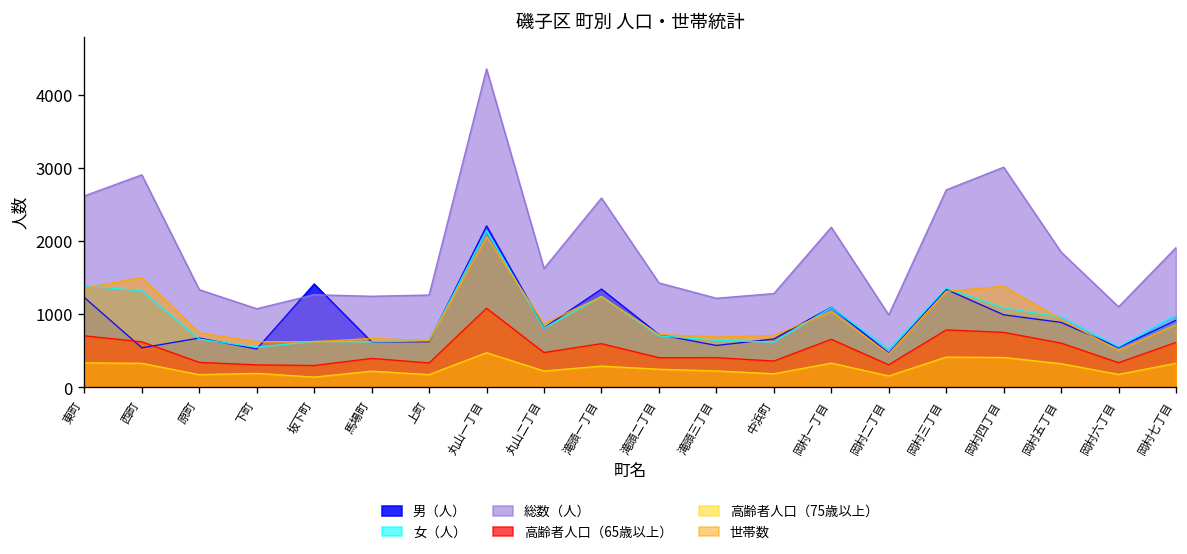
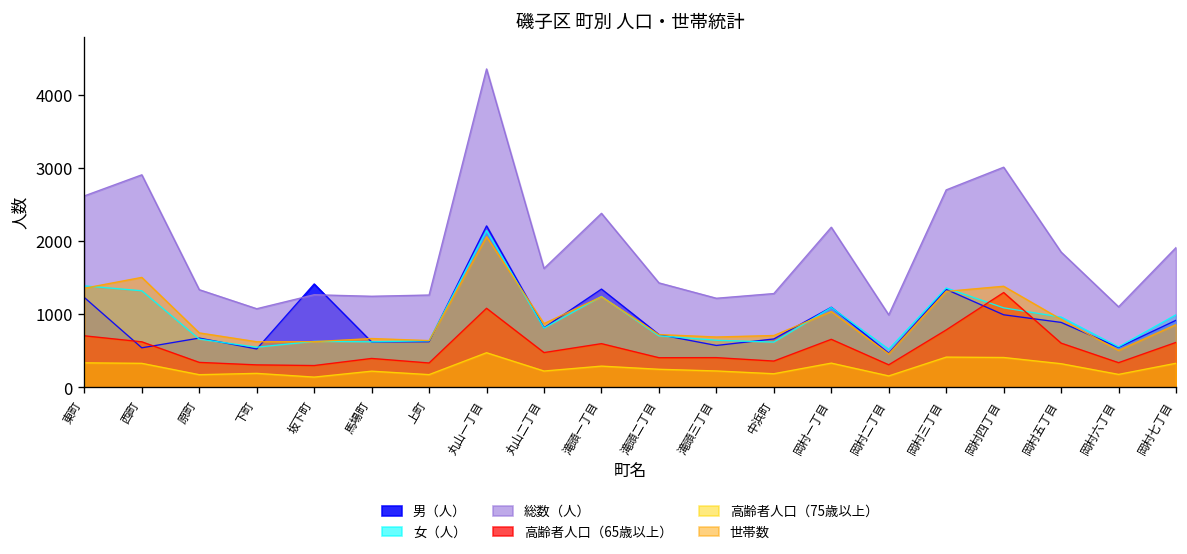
  {
    "男（人）": {
      "東町": 1200,
      "西町": 500,
      "坂下町": 1400,
      "丸山一丁目": 2200,
      "滝頭一丁目": 1300,
      "滝頭三丁目": 600,
      "中浜町": 700,
      "岡村四丁目": 1000,
      "岡村五丁目": 900,
      "岡村七丁目": 900
    },
    "女（人）": {
      "西町": 1300,
      "丸山一丁目": 2100,
      "滝頭三丁目": 600,
      "中浜町": 600,
      "岡村二丁目": 500,
      "岡村四丁目": 1100,
      "岡村七丁目": 1000
    },
    "総数（人）": {
      "東町": 2600,
      "西町": 2900,
      "原町": 1300,
      "下町": 1100,
      "坂下町": 1300,
      "馬場町": 1200,
      "上町": 1300,
      "丸山一丁目": 4400,
      "丸山二丁目": 1600,
-     "滝頭一丁目": 2600,
+     "滝頭一丁目": 2400,
      "滝頭二丁目": 1400,
      "滝頭三丁目": 1200,
      "中浜町": 1300,
      "岡村一丁目": 2200,
      "岡村二丁目": 1000,
      "岡村三丁目": 2700,
      "岡村四丁目": 3000,
      "岡村五丁目": 1900,
      "岡村六丁目": 1100,
      "岡村七丁目": 1900
    },
    "高齢者人口（65歳以上）": {
      "東町": 700,
      "西町": 600,
      "原町": 300,
      "下町": 300,
      "坂下町": 300,
      "馬場町": 400,
      "上町": 300,
      "丸山一丁目": 1100,
      "丸山二丁目": 500,
      "滝頭一丁目": 600,
      "滝頭二丁目": 400,
      "滝頭三丁目": 400,
      "中浜町": 400,
      "岡村一丁目": 700,
      "岡村二丁目": 300,
      "岡村三丁目": 800,
-     "岡村四丁目": 800,
+     "岡村四丁目": 1300,
      "岡村五丁目": 600,
      "岡村六丁目": 300,
      "岡村七丁目": 600
    }
  }
